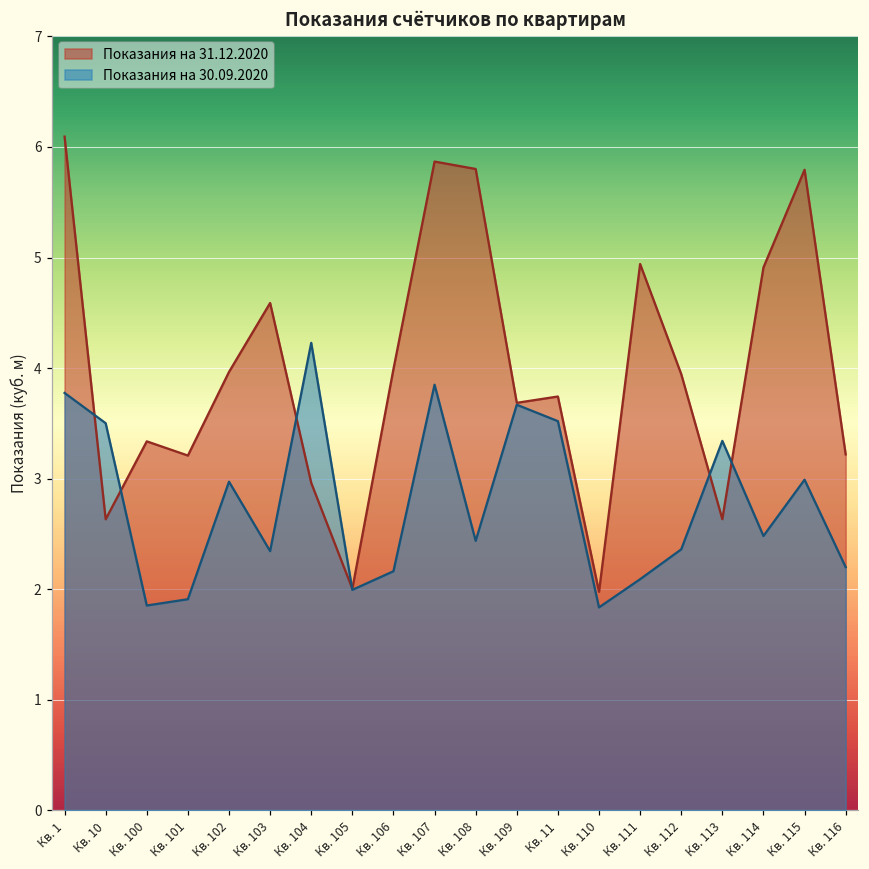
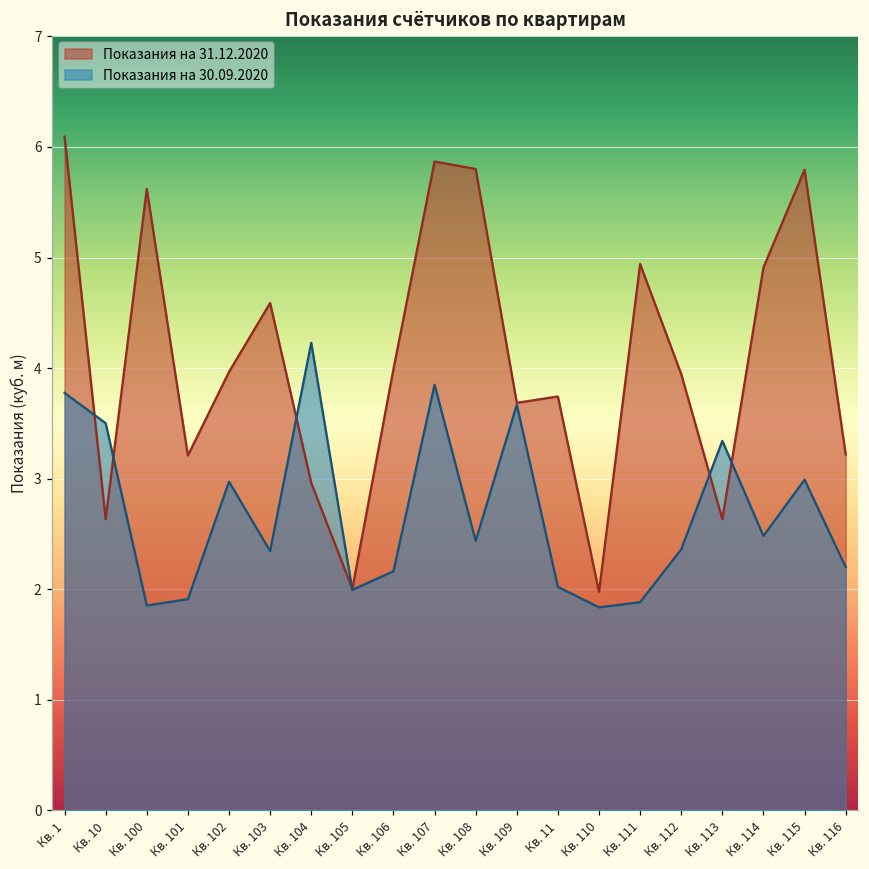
  {
    "Показания на 31.12.2020": {
      "Кв. 1": 6.09,
      "Кв. 10": 2.63,
-     "Кв. 100": 3.34,
+     "Кв. 100": 5.62,
      "Кв. 101": 3.21,
      "Кв. 102": 3.96,
      "Кв. 103": 4.59,
      "Кв. 104": 2.96,
      "Кв. 106": 3.99,
      "Кв. 107": 5.87,
      "Кв. 108": 5.80,
      "Кв. 11": 3.74,
      "Кв. 110": 1.98,
      "Кв. 111": 4.94,
      "Кв. 112": 3.95,
      "Кв. 113": 2.63,
      "Кв. 114": 4.91,
      "Кв. 115": 5.79,
      "Кв. 116": 3.22
    },
    "Показания на 30.09.2020": {
      "Кв. 1": 3.78,
      "Кв. 10": 3.50,
      "Кв. 100": 1.85,
      "Кв. 101": 1.91,
      "Кв. 102": 2.97,
      "Кв. 103": 2.34,
      "Кв. 104": 4.23,
      "Кв. 106": 2.16,
      "Кв. 107": 3.85,
      "Кв. 108": 2.44,
-     "Кв. 11": 3.52,
+     "Кв. 11": 2.02,
      "Кв. 110": 1.84,
-     "Кв. 111": 2.09,
+     "Кв. 111": 1.88,
      "Кв. 112": 2.36,
      "Кв. 113": 3.34,
      "Кв. 114": 2.48,
      "Кв. 115": 2.99,
      "Кв. 116": 2.20
    }
  }
